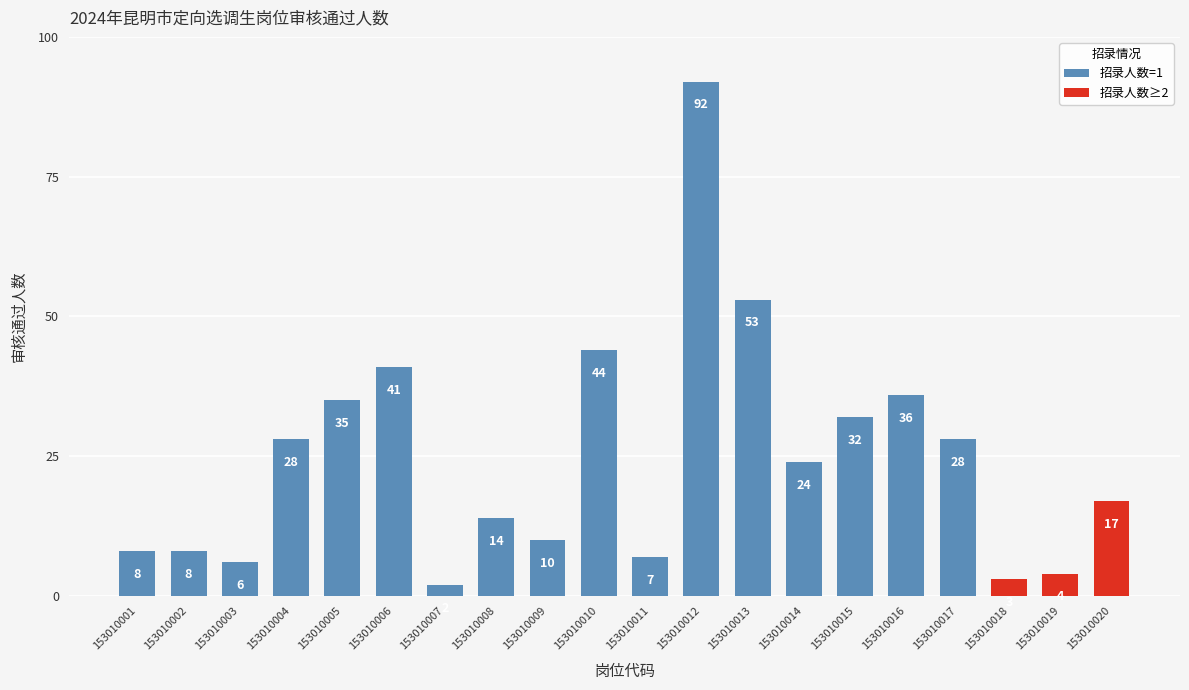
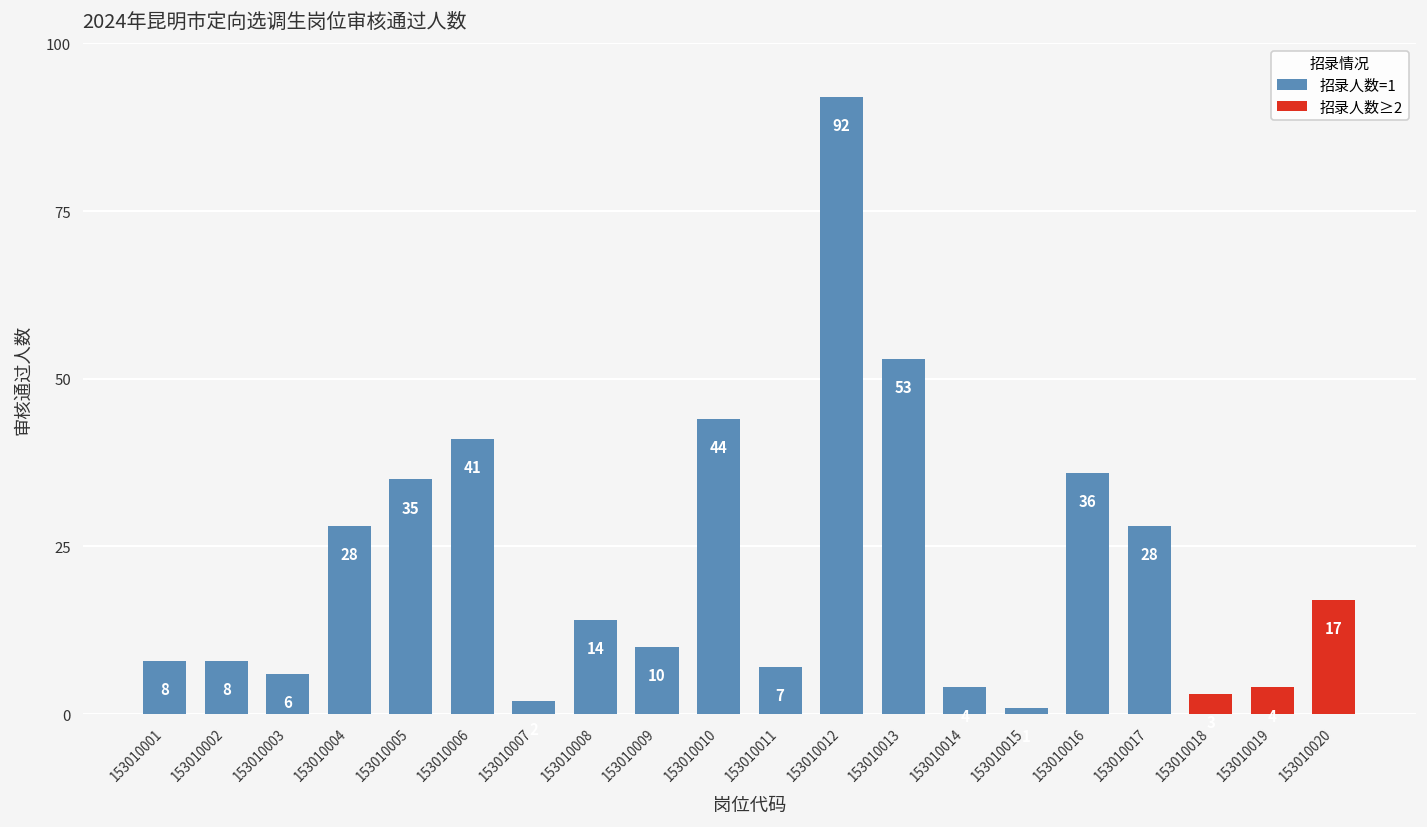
  {
    "招录人数=1": {
      "153010007": 2,
-     "153010014": 24,
-     "153010015": 32
+     "153010014": 4,
+     "153010015": 1
    },
    "招录人数≥2": {
      "153010020": 17
    }
  }
